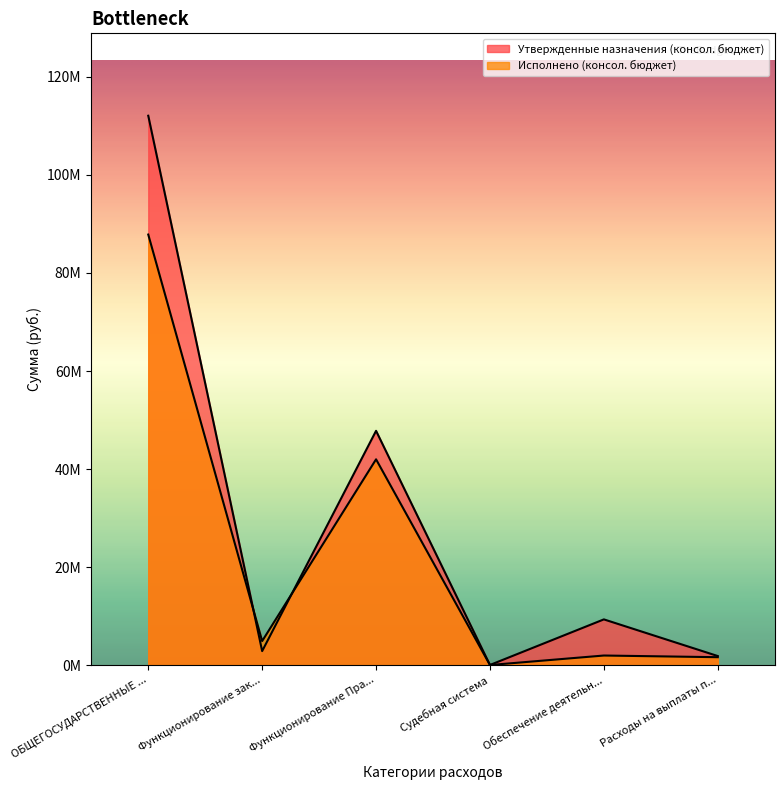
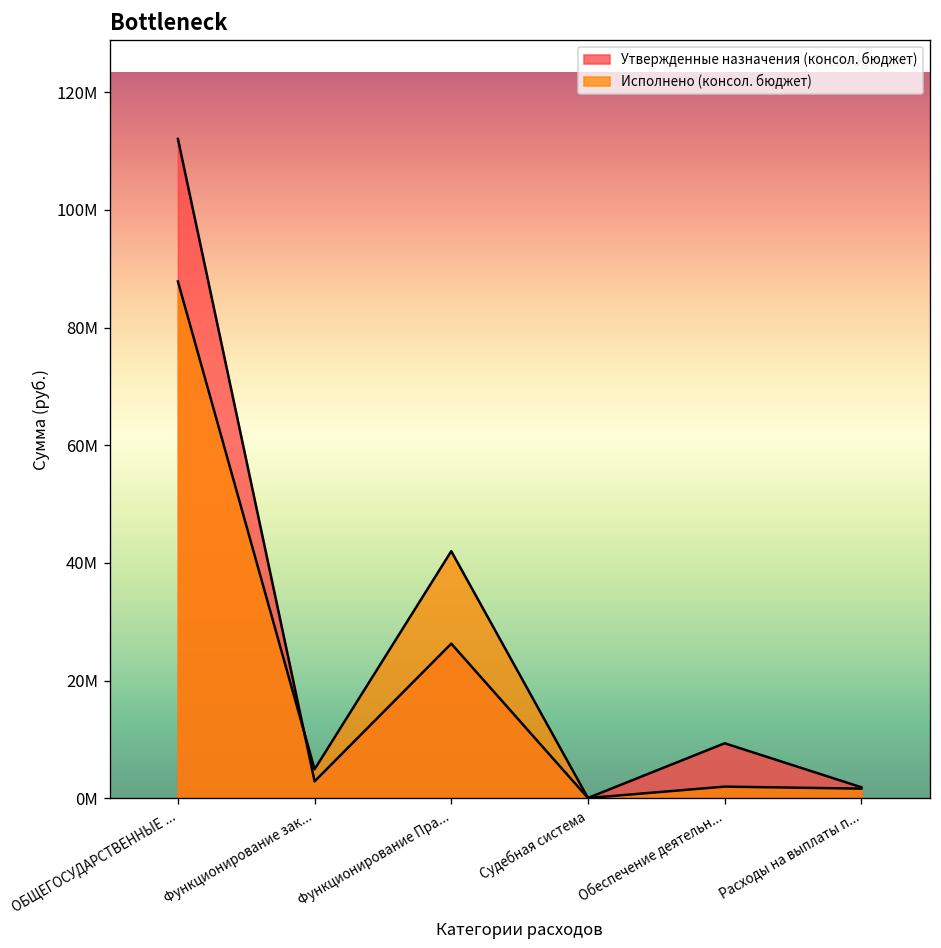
  {
    "Утвержденные назначения (консол. бюджет)": {
      "ОБЩЕГОСУДАРСТВЕННЫЕ ...": 112000000,
      "Функционирование зак...": 3000000,
-     "Функционирование Пра...": 48000000,
+     "Функционирование Пра...": 26000000,
      "Обеспечение деятельн...": 9000000
    },
    "Исполнено (консол. бюджет)": {
      "ОБЩЕГОСУДАРСТВЕННЫЕ ...": 88000000,
      "Функционирование зак...": 5000000,
      "Функционирование Пра...": 42000000,
      "Обеспечение деятельн...": 2000000
    }
  }
